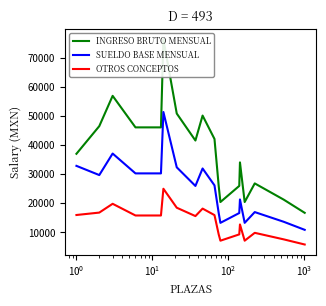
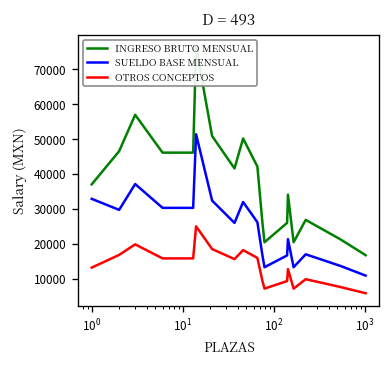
  {
    "INGRESO BRUTO MENSUAL": {
      "10^0": 37000
    },
    "SUELDO BASE MENSUAL": {
      "10^0": 33000
    },
    "OTROS CONCEPTOS": {
-     "10^0": 16000
+     "10^0": 13000
    }
  }
